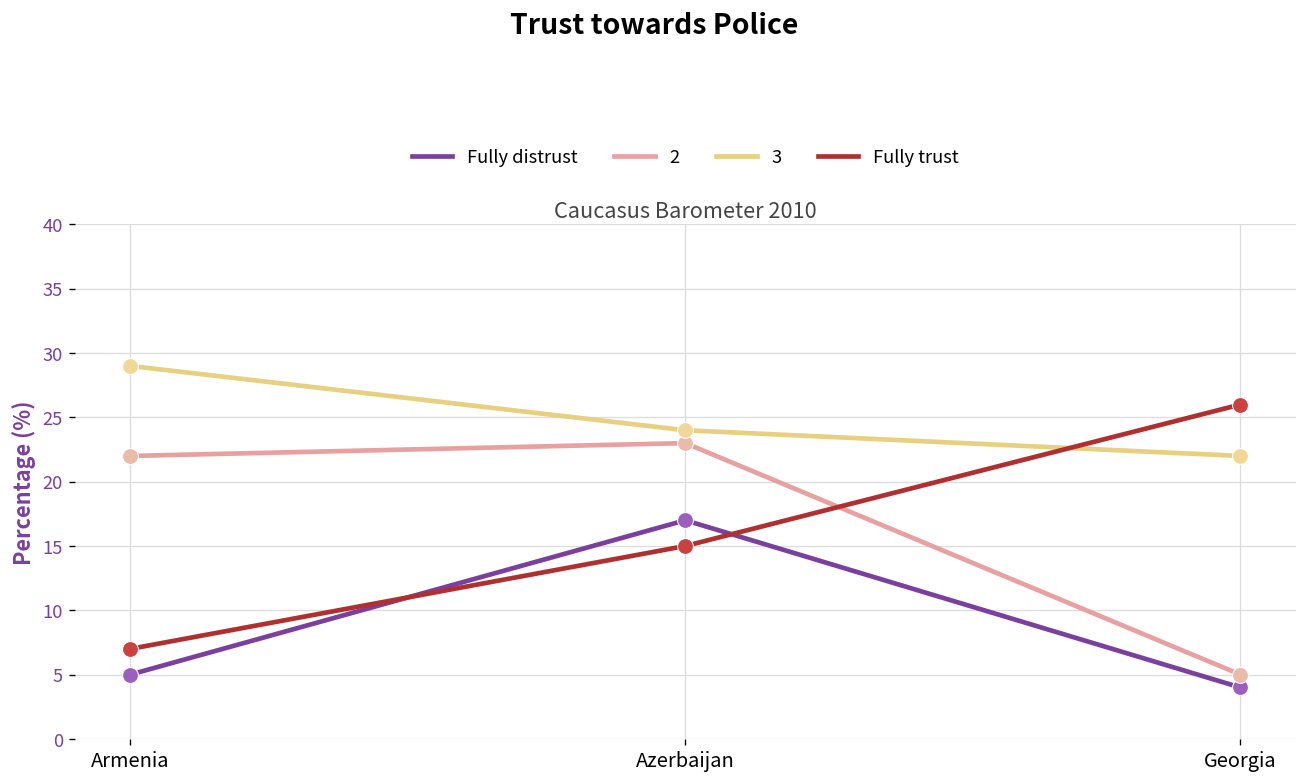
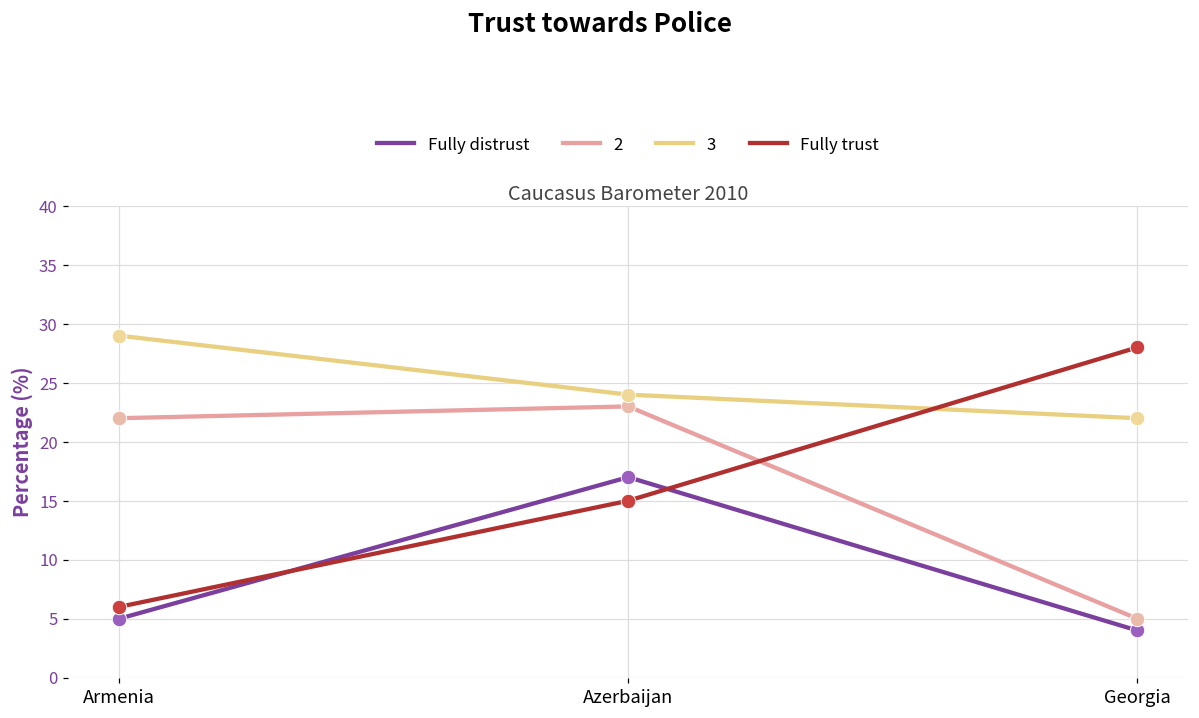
  {
    "Fully distrust": {
      "Armenia": 5,
      "Azerbaijan": 17,
      "Georgia": 4
    },
    "Fully trust": {
-     "Armenia": 7,
+     "Armenia": 6,
      "Azerbaijan": 15,
-     "Georgia": 26
+     "Georgia": 28
    }
  }
